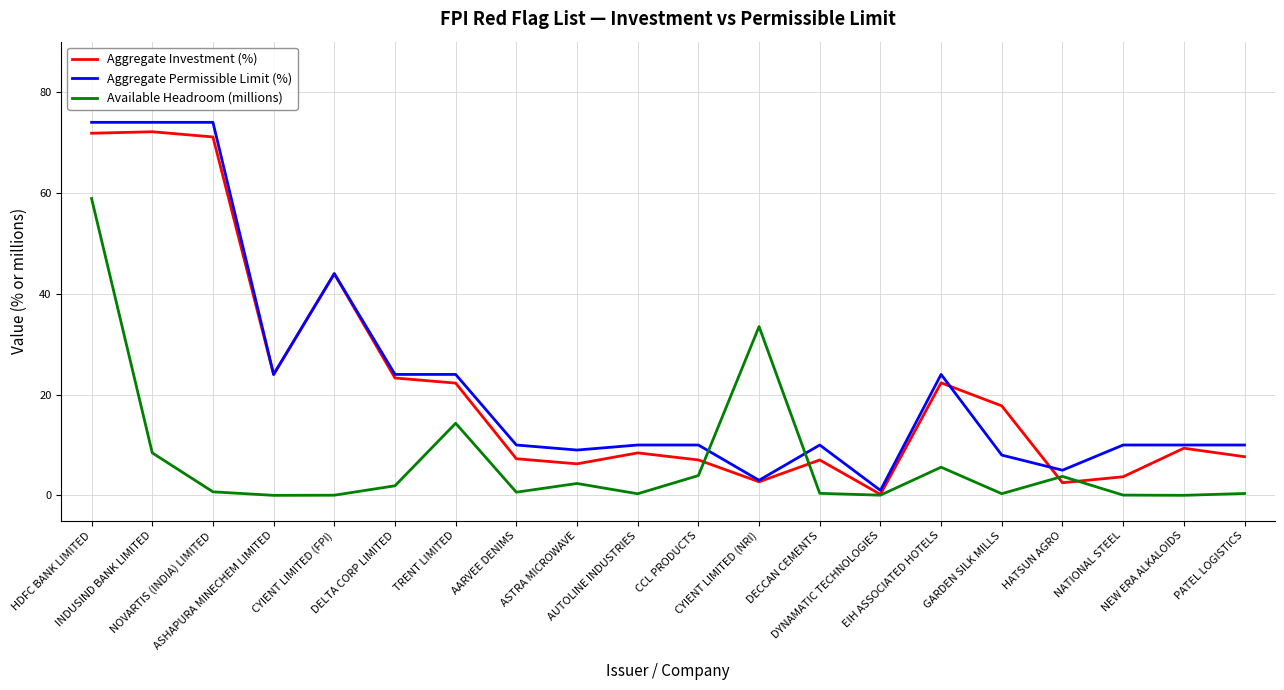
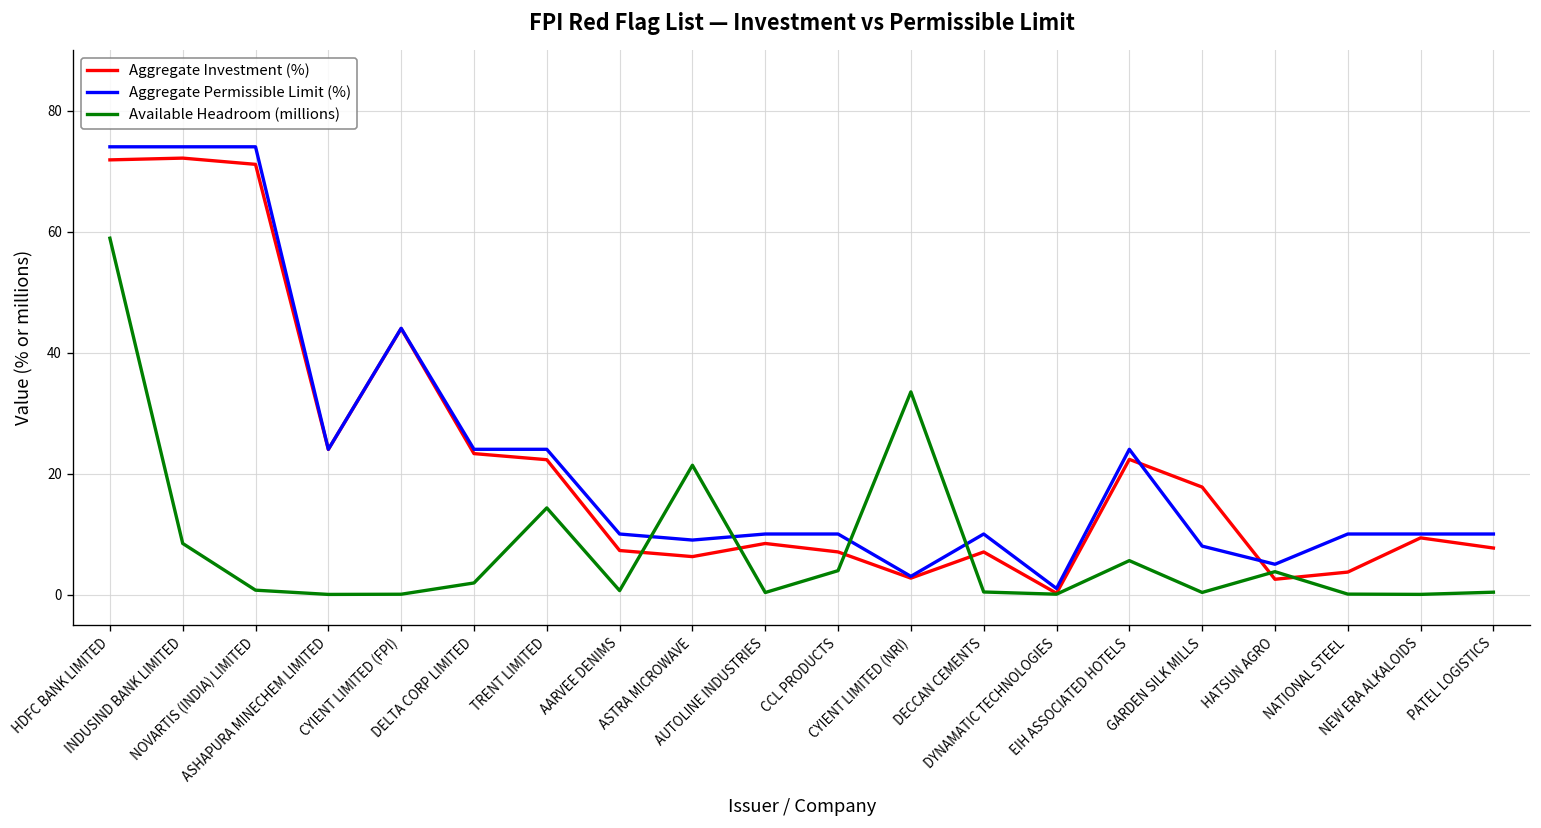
  {
    "Aggregate Investment (%)": {
      "HDFC BANK LIMITED": 72,
      "INDUSIND BANK LIMITED": 72,
      "NOVARTIS (INDIA) LIMITED": 71,
      "DELTA CORP LIMITED": 23,
      "TRENT LIMITED": 22,
      "AARVEE DENIMS": 7,
      "ASTRA MICROWAVE": 6,
      "AUTOLINE INDUSTRIES": 8,
      "CCL PRODUCTS": 7,
      "DECCAN CEMENTS": 7,
      "EIH ASSOCIATED HOTELS": 22,
      "GARDEN SILK MILLS": 18,
      "HATSUN AGRO": 3,
      "NATIONAL STEEL": 4,
      "NEW ERA ALKALOIDS": 9,
      "PATEL LOGISTICS": 8
    },
    "Aggregate Permissible Limit (%)": {
      "HDFC BANK LIMITED": 74,
      "INDUSIND BANK LIMITED": 74,
      "NOVARTIS (INDIA) LIMITED": 74,
      "DELTA CORP LIMITED": 24,
      "TRENT LIMITED": 24,
      "AARVEE DENIMS": 10,
      "ASTRA MICROWAVE": 9,
      "AUTOLINE INDUSTRIES": 10,
      "CCL PRODUCTS": 10,
      "DECCAN CEMENTS": 10,
      "DYNAMATIC TECHNOLOGIES": 1,
      "EIH ASSOCIATED HOTELS": 24,
      "GARDEN SILK MILLS": 8,
      "HATSUN AGRO": 5,
      "NATIONAL STEEL": 10,
      "NEW ERA ALKALOIDS": 10,
      "PATEL LOGISTICS": 10
    },
    "Available Headroom (millions)": {
      "HDFC BANK LIMITED": 59,
      "INDUSIND BANK LIMITED": 8,
      "NOVARTIS (INDIA) LIMITED": 1,
      "ASHAPURA MINECHEM LIMITED": 0,
      "CYIENT LIMITED (FPI)": 0,
      "DELTA CORP LIMITED": 2,
      "TRENT LIMITED": 14,
      "AARVEE DENIMS": 1,
-     "ASTRA MICROWAVE": 2,
+     "ASTRA MICROWAVE": 21,
      "AUTOLINE INDUSTRIES": 0,
      "CCL PRODUCTS": 4,
      "CYIENT LIMITED (NRI)": 33,
      "DECCAN CEMENTS": 0,
      "EIH ASSOCIATED HOTELS": 6,
      "GARDEN SILK MILLS": 0,
      "HATSUN AGRO": 4,
      "NATIONAL STEEL": 0,
      "NEW ERA ALKALOIDS": 0,
      "PATEL LOGISTICS": 0
    }
  }
